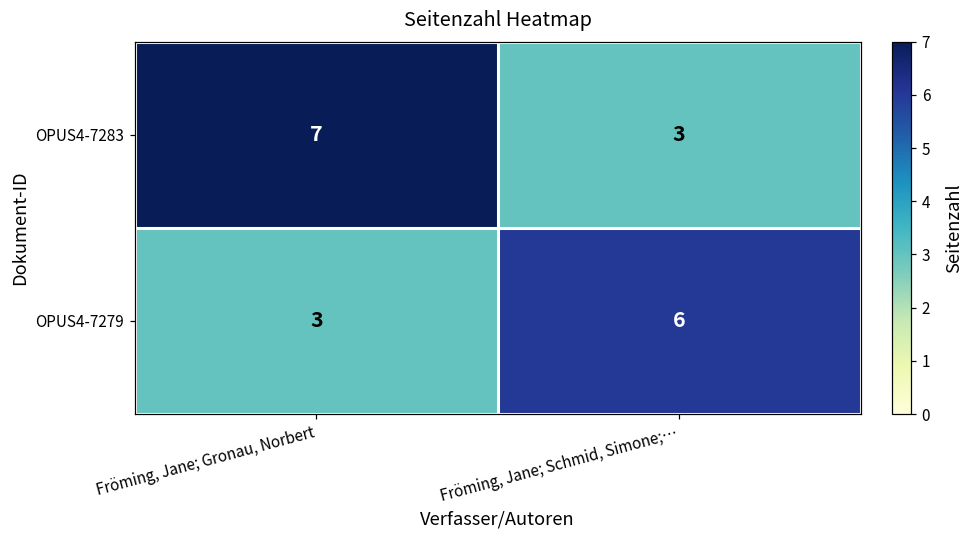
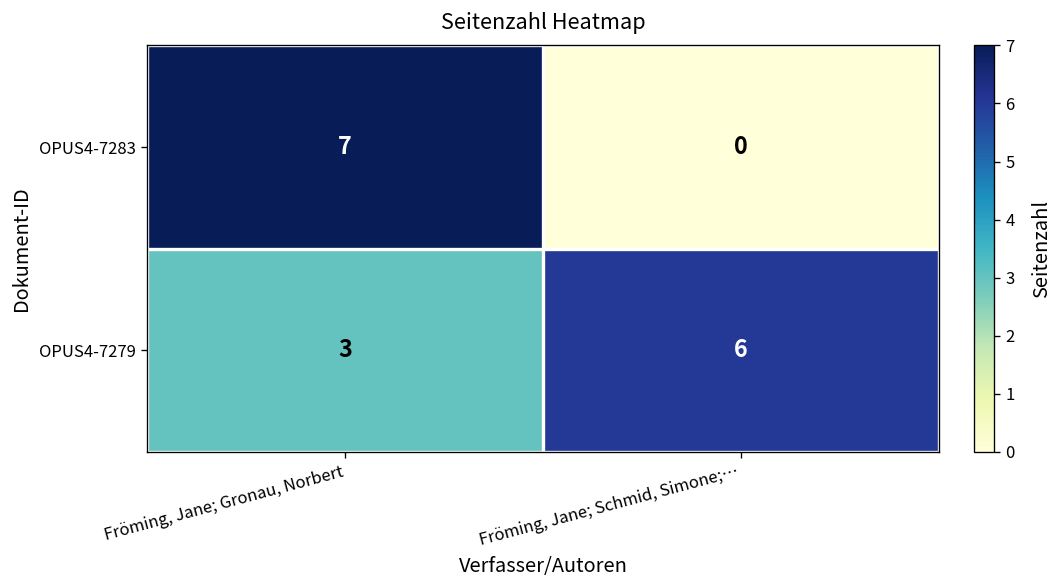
  {
    "OPUS4-7283": {
      "Fröming, Jane; Gronau, Norbert": 7,
-     "Fröming, Jane; Schmid, Simone;…": 3
+     "Fröming, Jane; Schmid, Simone;…": 0
    },
    "OPUS4-7279": {
      "Fröming, Jane; Gronau, Norbert": 3,
      "Fröming, Jane; Schmid, Simone;…": 6
    }
  }
